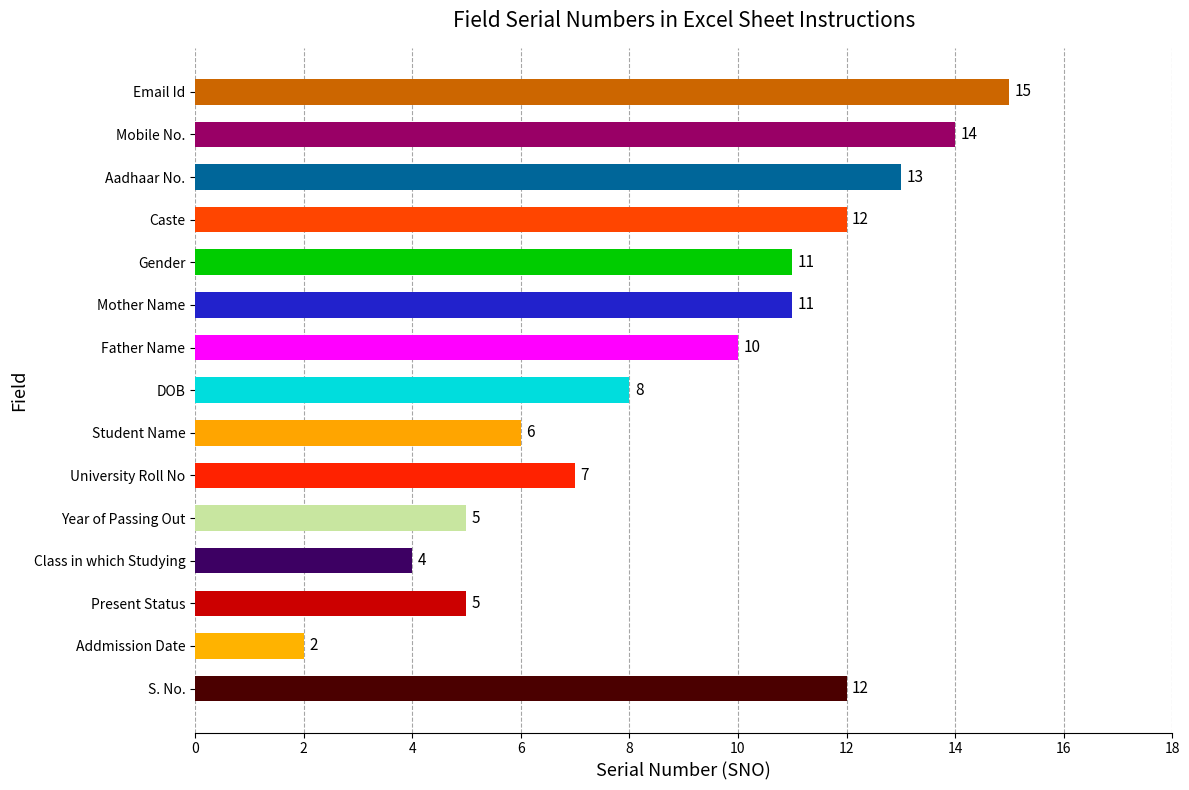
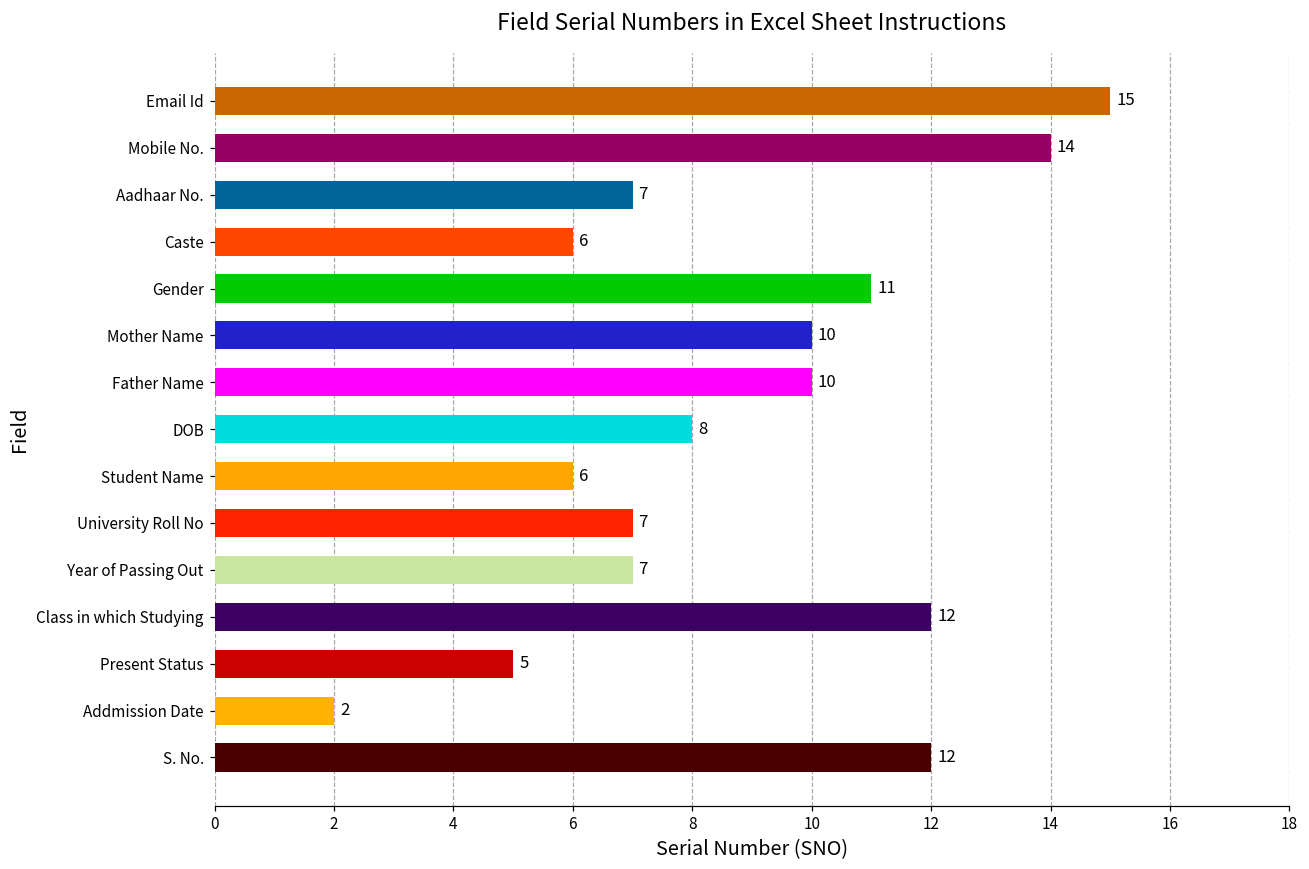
  {
    "Email Id": 15,
    "Mobile No.": 14,
-   "Aadhaar No.": 13,
-   "Caste": 12,
+   "Aadhaar No.": 7,
+   "Caste": 6,
    "Gender": 11,
-   "Mother Name": 11,
+   "Mother Name": 10,
    "Father Name": 10,
    "DOB": 8,
    "Student Name": 6,
    "University Roll No": 7,
-   "Year of Passing Out": 5,
-   "Class in which Studying": 4,
+   "Year of Passing Out": 7,
+   "Class in which Studying": 12,
    "Present Status": 5,
    "Addmission Date": 2,
    "S. No.": 12
  }
